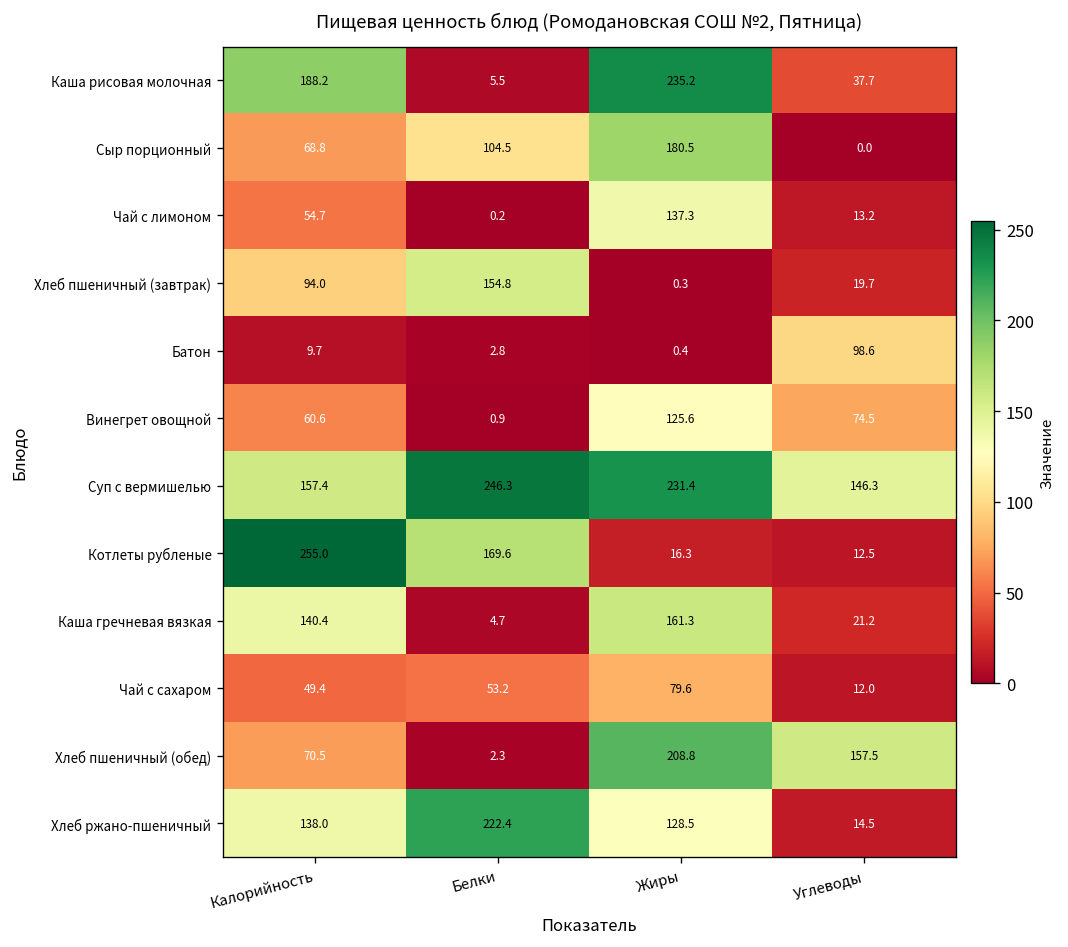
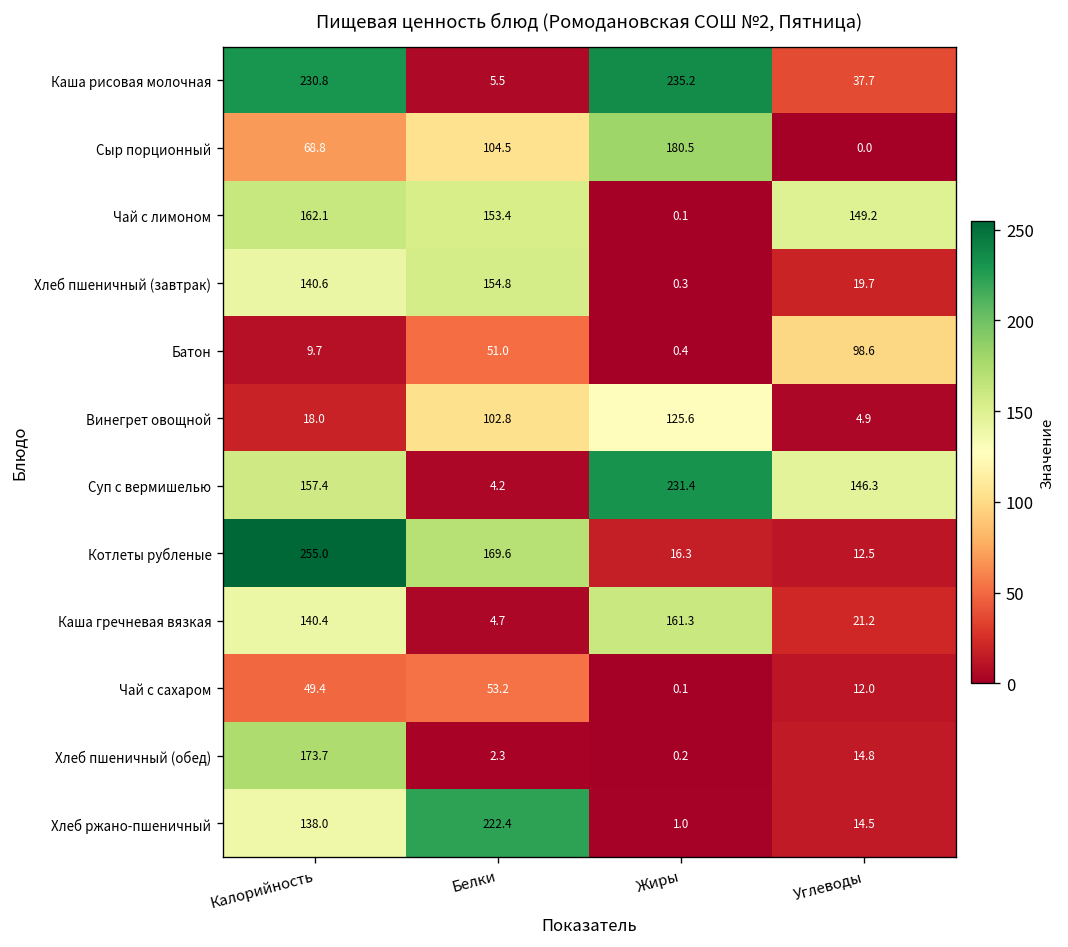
  {
    "Каша рисовая молочная": {
-     "Калорийность": 188.2,
+     "Калорийность": 230.8,
      "Белки": 5.5,
      "Жиры": 235.2,
      "Углеводы": 37.7
    },
    "Сыр порционный": {
      "Калорийность": 68.8,
      "Белки": 104.5,
      "Жиры": 180.5,
      "Углеводы": 0.0
    },
    "Чай с лимоном": {
-     "Калорийность": 54.7,
-     "Белки": 0.2,
-     "Жиры": 137.3,
-     "Углеводы": 13.2
+     "Калорийность": 162.1,
+     "Белки": 153.4,
+     "Жиры": 0.1,
+     "Углеводы": 149.2
    },
    "Хлеб пшеничный (завтрак)": {
-     "Калорийность": 94.0,
+     "Калорийность": 140.6,
      "Белки": 154.8,
      "Жиры": 0.3,
      "Углеводы": 19.7
    },
    "Батон": {
      "Калорийность": 9.7,
-     "Белки": 2.8,
+     "Белки": 51.0,
      "Жиры": 0.4,
      "Углеводы": 98.6
    },
    "Винегрет овощной": {
-     "Калорийность": 60.6,
-     "Белки": 0.9,
+     "Калорийность": 18.0,
+     "Белки": 102.8,
      "Жиры": 125.6,
-     "Углеводы": 74.5
+     "Углеводы": 4.9
    },
    "Суп с вермишелью": {
      "Калорийность": 157.4,
-     "Белки": 246.3,
+     "Белки": 4.2,
      "Жиры": 231.4,
      "Углеводы": 146.3
    },
    "Котлеты рубленые": {
      "Калорийность": 255.0,
      "Белки": 169.6,
      "Жиры": 16.3,
      "Углеводы": 12.5
    },
    "Каша гречневая вязкая": {
      "Калорийность": 140.4,
      "Белки": 4.7,
      "Жиры": 161.3,
      "Углеводы": 21.2
    },
    "Чай с сахаром": {
      "Калорийность": 49.4,
      "Белки": 53.2,
-     "Жиры": 79.6,
+     "Жиры": 0.1,
      "Углеводы": 12.0
    },
    "Хлеб пшеничный (обед)": {
-     "Калорийность": 70.5,
+     "Калорийность": 173.7,
      "Белки": 2.3,
-     "Жиры": 208.8,
-     "Углеводы": 157.5
+     "Жиры": 0.2,
+     "Углеводы": 14.8
    },
    "Хлеб ржано-пшеничный": {
      "Калорийность": 138.0,
      "Белки": 222.4,
-     "Жиры": 128.5,
+     "Жиры": 1.0,
      "Углеводы": 14.5
    }
  }
